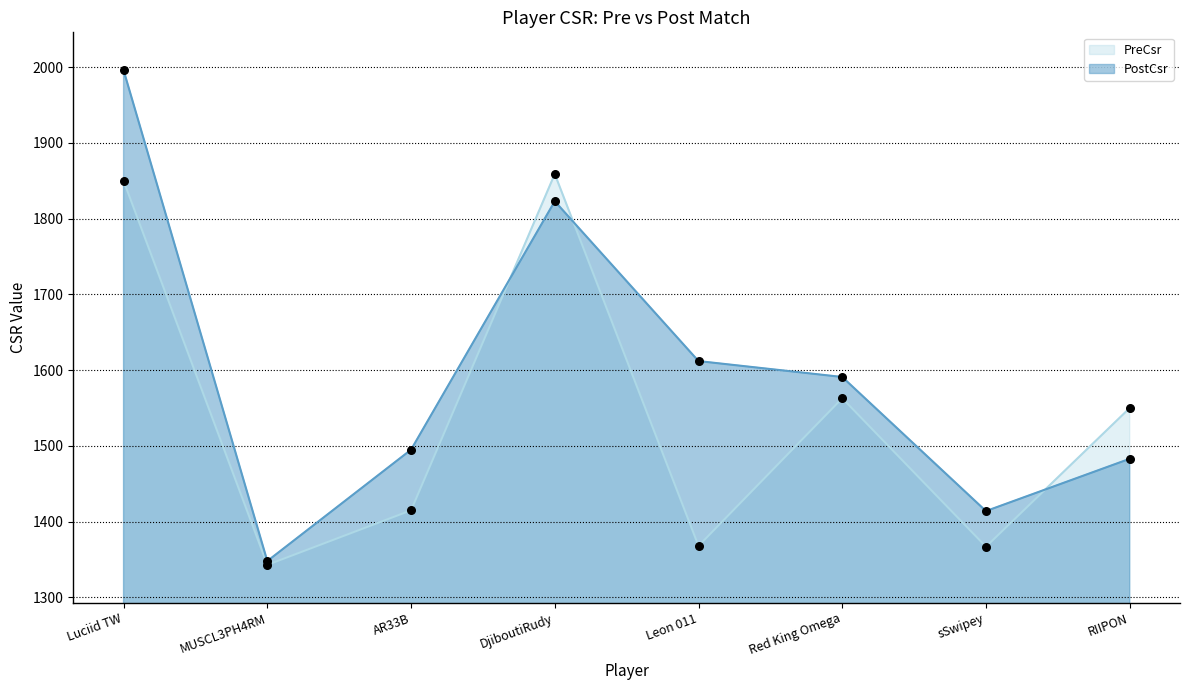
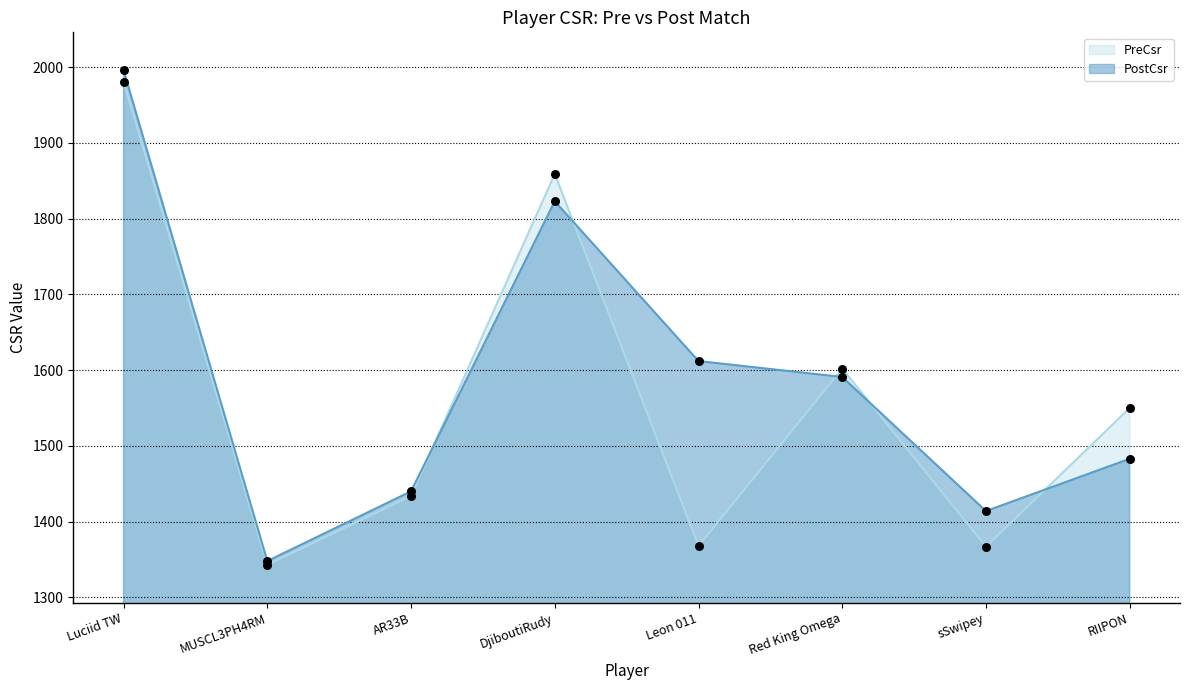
  {
    "PreCsr": {
-     "Luciid TW": 1850,
+     "Luciid TW": 1980,
      "MUSCL3PH4RM": 1340,
-     "AR33B": 1420,
+     "AR33B": 1430,
      "DjiboutiRudy": 1860,
      "Leon 011": 1370,
-     "Red King Omega": 1560,
+     "Red King Omega": 1600,
      "sSwipey": 1370,
      "RIIPON": 1550
    },
    "PostCsr": {
      "Luciid TW": 2000,
      "MUSCL3PH4RM": 1350,
-     "AR33B": 1500,
+     "AR33B": 1440,
      "DjiboutiRudy": 1820,
      "Leon 011": 1610,
      "Red King Omega": 1590,
      "sSwipey": 1410,
      "RIIPON": 1480
    }
  }
